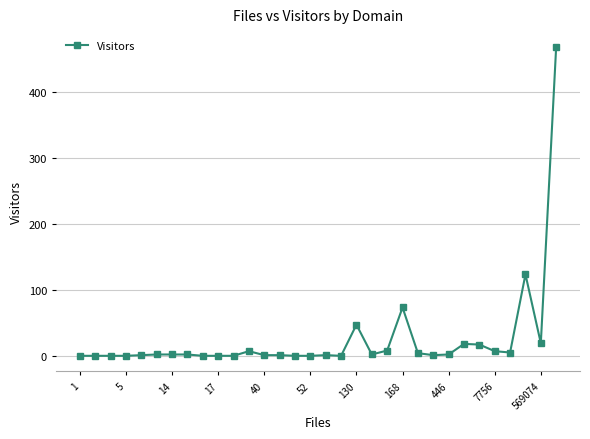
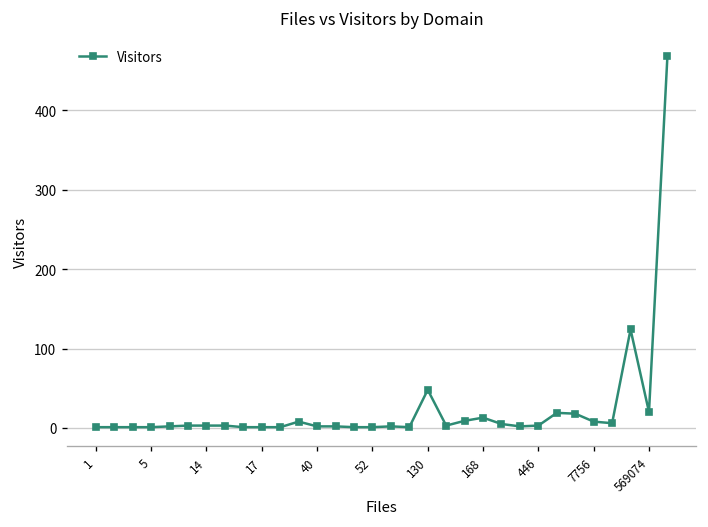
  {
    "1": 0,
    "5": 0,
    "14": 0,
    "17": 0,
    "40": 0,
    "52": 0,
    "130": 50,
-   "168": 70,
+   "168": 10,
    "446": 0,
    "7756": 10,
    "569074": 20
  }
